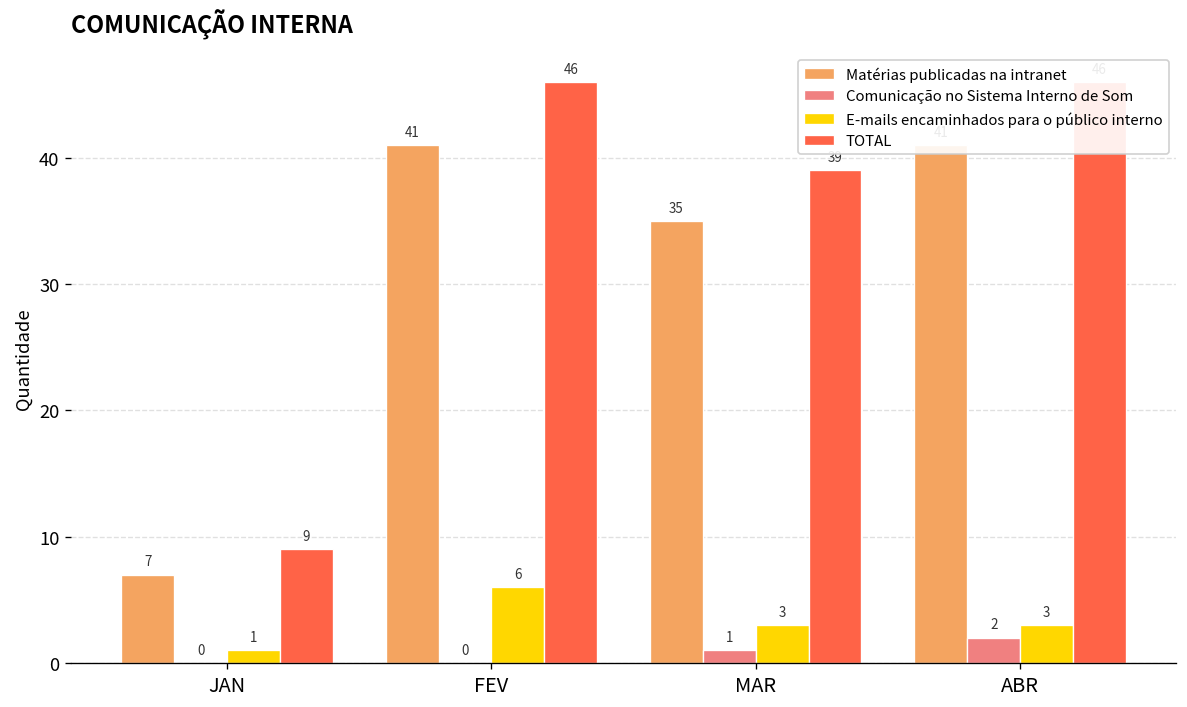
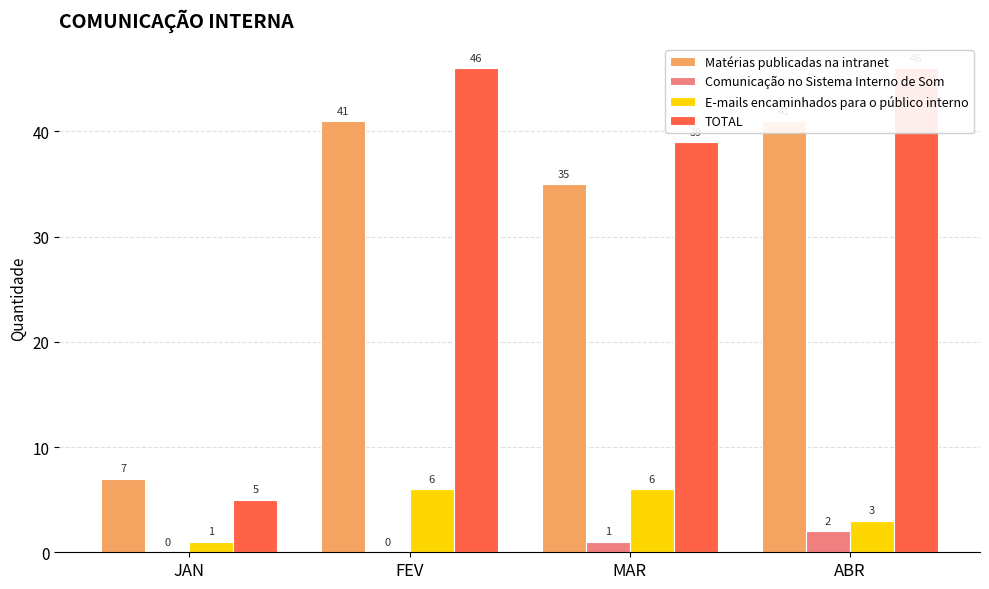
  {
    "E-mails encaminhados para o público interno": {
      "JAN": 1,
      "FEV": 6,
-     "MAR": 3,
+     "MAR": 6,
      "ABR": 3
    },
    "TOTAL": {
-     "JAN": 9,
+     "JAN": 5,
      "FEV": 46
    }
  }
